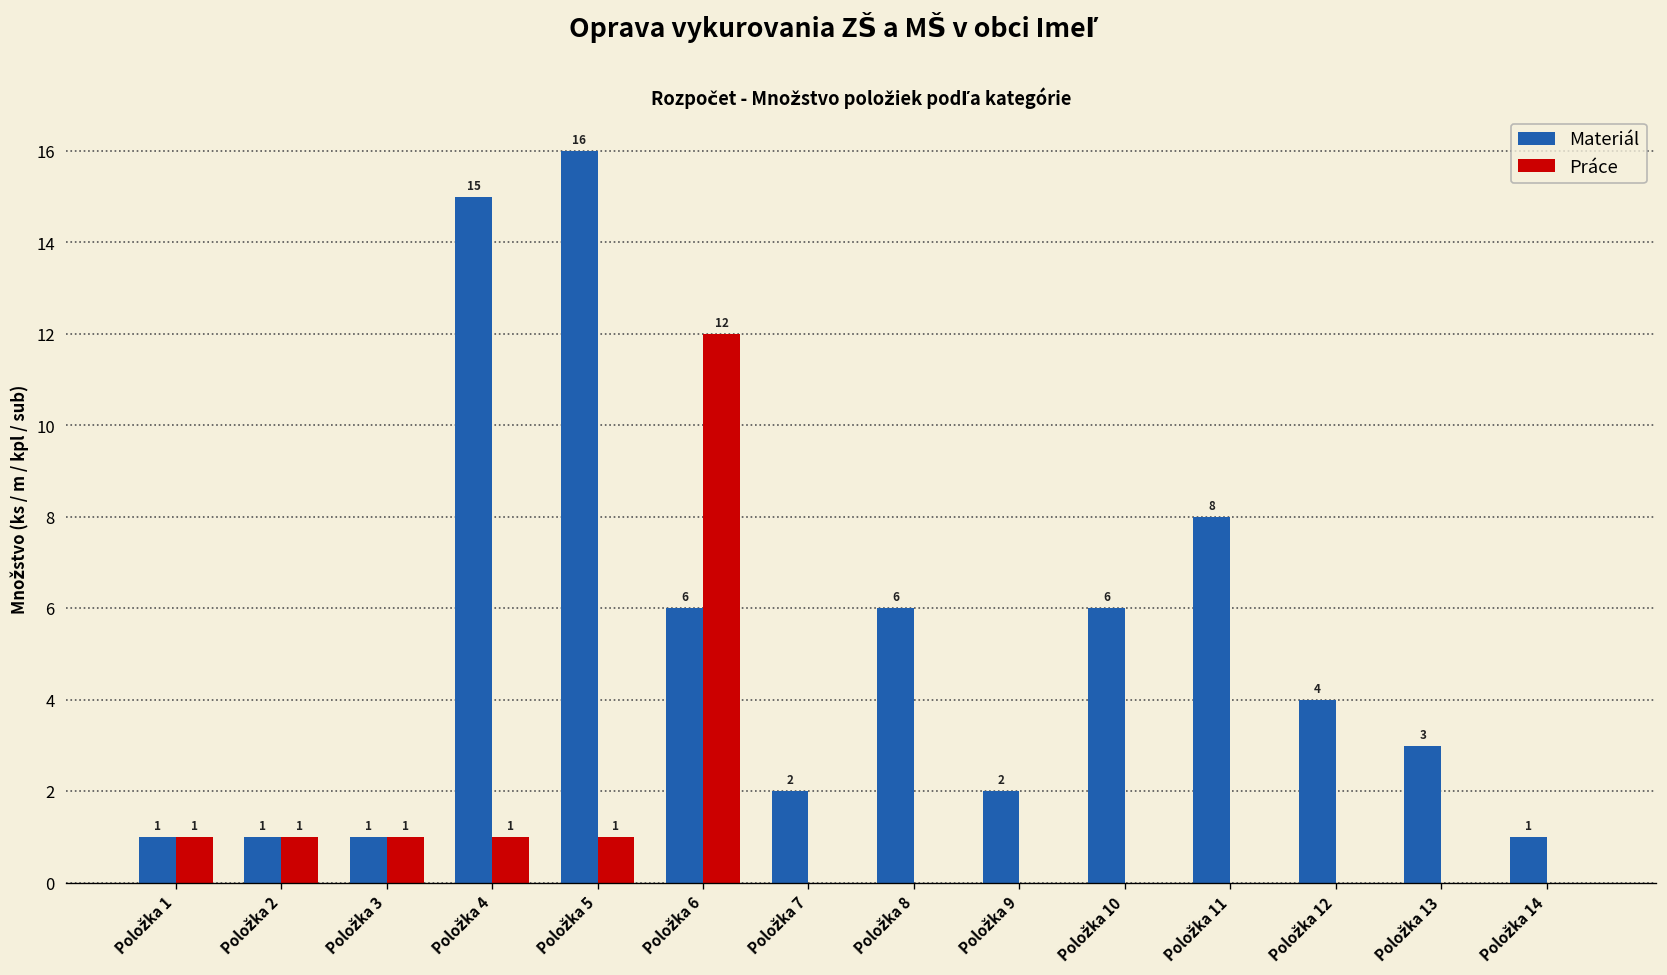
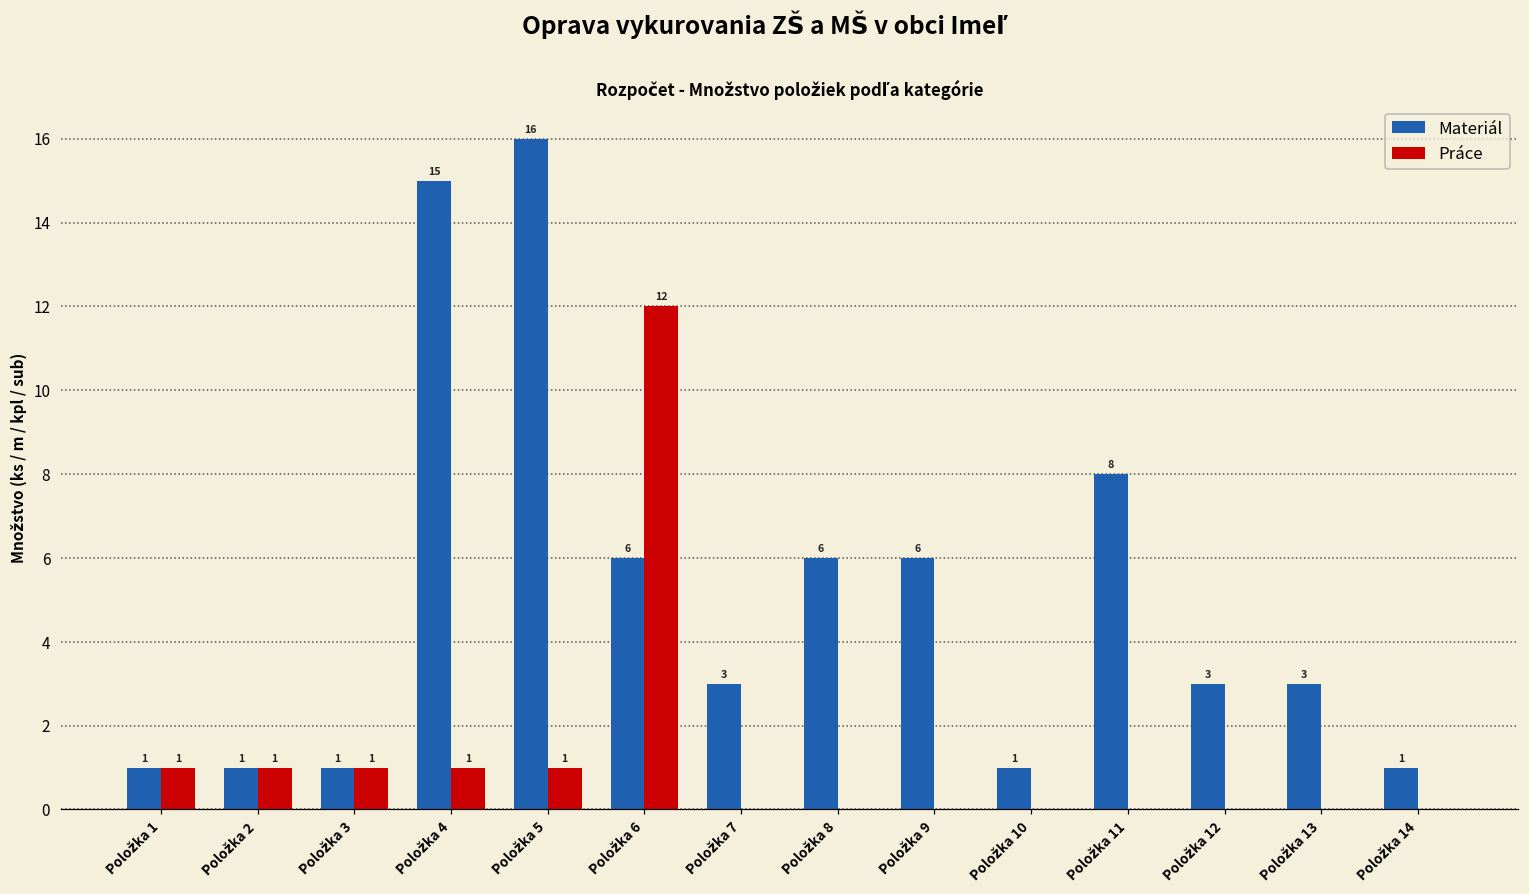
  {
    "Materiál": {
      "Položka 1": 1,
      "Položka 2": 1,
      "Položka 3": 1,
      "Položka 4": 15,
      "Položka 5": 16,
      "Položka 6": 6,
-     "Položka 7": 2,
+     "Položka 7": 3,
      "Položka 8": 6,
-     "Položka 9": 2,
-     "Položka 10": 6,
+     "Položka 9": 6,
+     "Položka 10": 1,
      "Položka 11": 8,
-     "Položka 12": 4,
+     "Položka 12": 3,
      "Položka 13": 3,
      "Položka 14": 1
    },
    "Práce": {
      "Položka 1": 1,
      "Položka 2": 1,
      "Položka 3": 1,
      "Položka 4": 1,
      "Položka 5": 1,
      "Položka 6": 12
    }
  }
